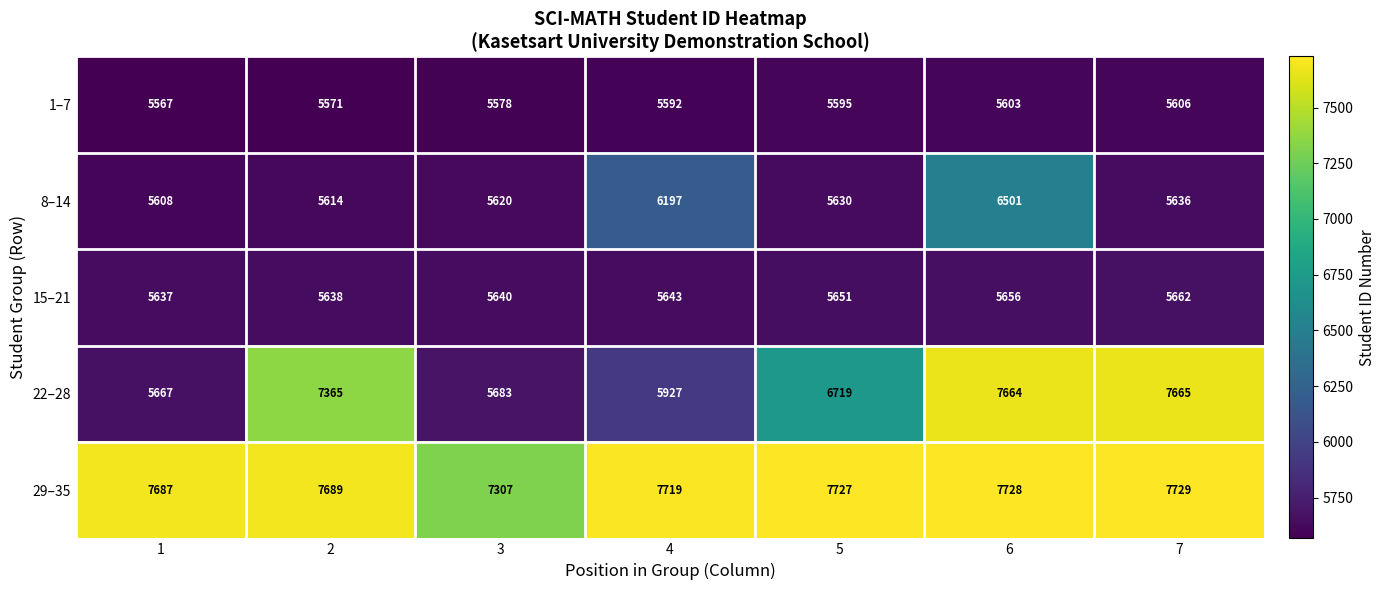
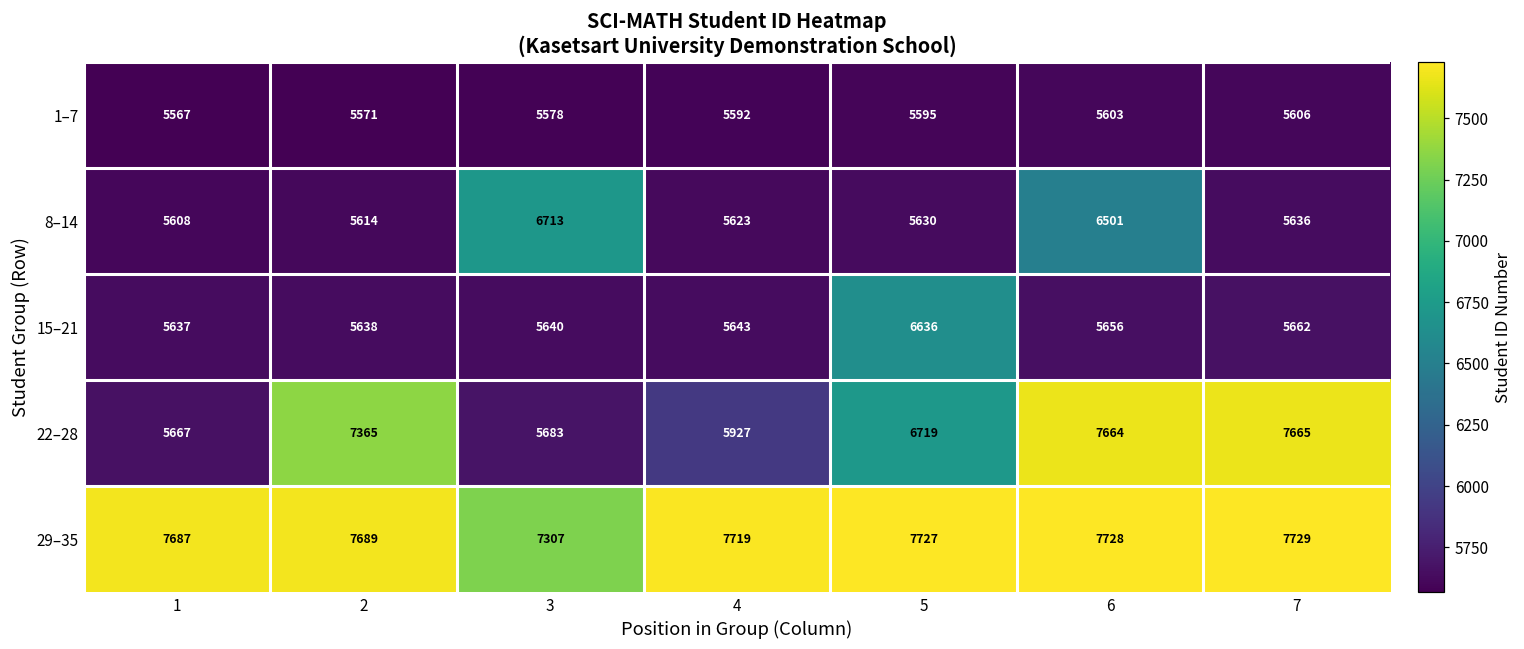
  {
    "1–7": {
      "1": 5567,
      "2": 5571,
      "3": 5578,
      "4": 5592,
      "5": 5595,
      "6": 5603,
      "7": 5606
    },
    "8–14": {
      "1": 5608,
      "2": 5614,
-     "3": 5620,
-     "4": 6197,
+     "3": 6713,
+     "4": 5623,
      "5": 5630,
      "6": 6501,
      "7": 5636
    },
    "15–21": {
      "1": 5637,
      "2": 5638,
      "3": 5640,
      "4": 5643,
-     "5": 5651,
+     "5": 6636,
      "6": 5656,
      "7": 5662
    },
    "22–28": {
      "1": 5667,
      "2": 7365,
      "3": 5683,
      "4": 5927,
      "5": 6719,
      "6": 7664,
      "7": 7665
    },
    "29–35": {
      "1": 7687,
      "2": 7689,
      "3": 7307,
      "4": 7719,
      "5": 7727,
      "6": 7728,
      "7": 7729
    }
  }
